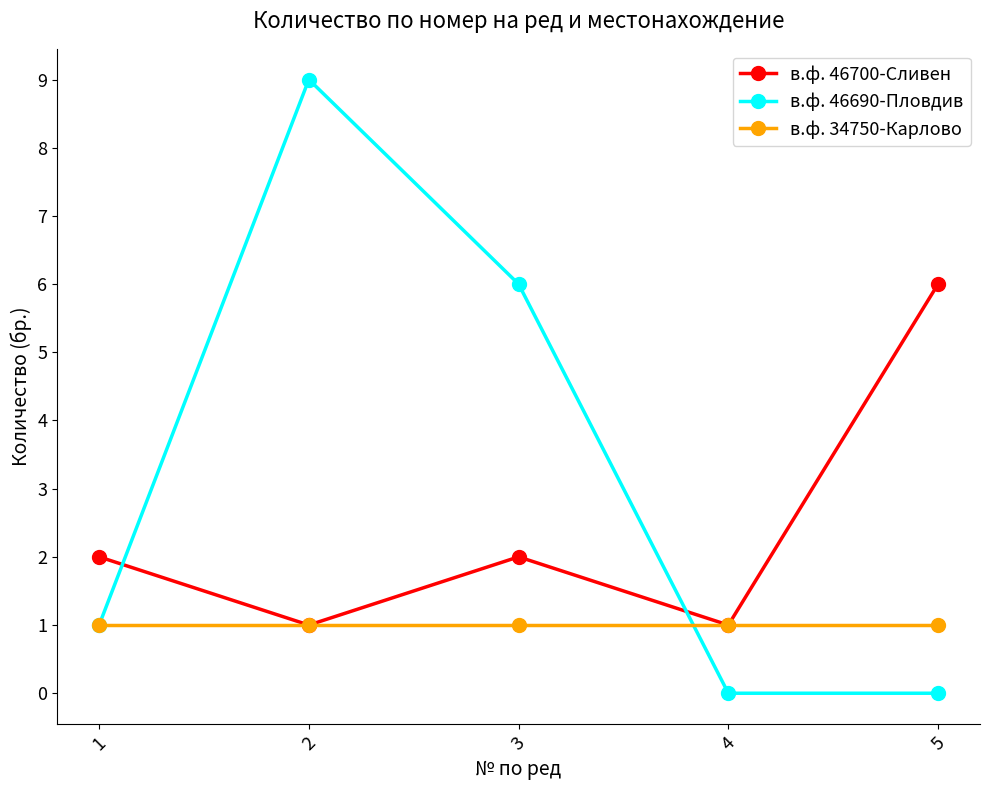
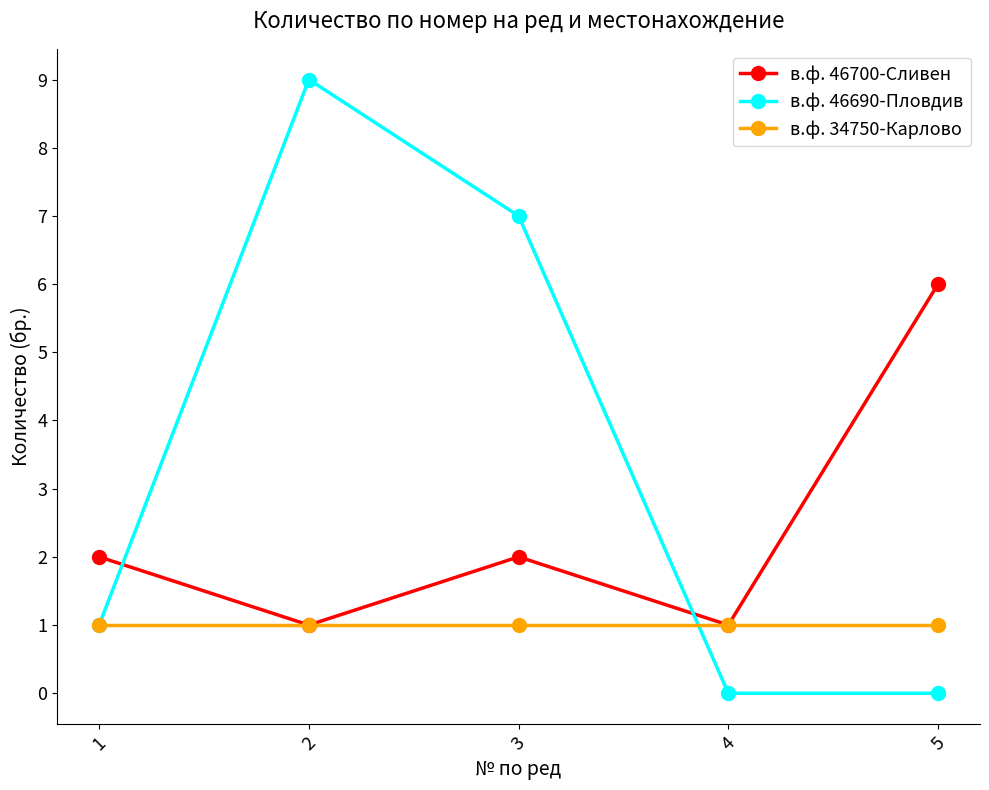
  {
    "в.ф. 46700-Сливен": {
      "1": 2,
      "3": 2,
      "5": 6
    },
    "в.ф. 46690-Пловдив": {
      "2": 9,
-     "3": 6,
+     "3": 7,
      "4": 0,
      "5": 0
    },
    "в.ф. 34750-Карлово": {
      "3": 1,
      "5": 1
    }
  }
